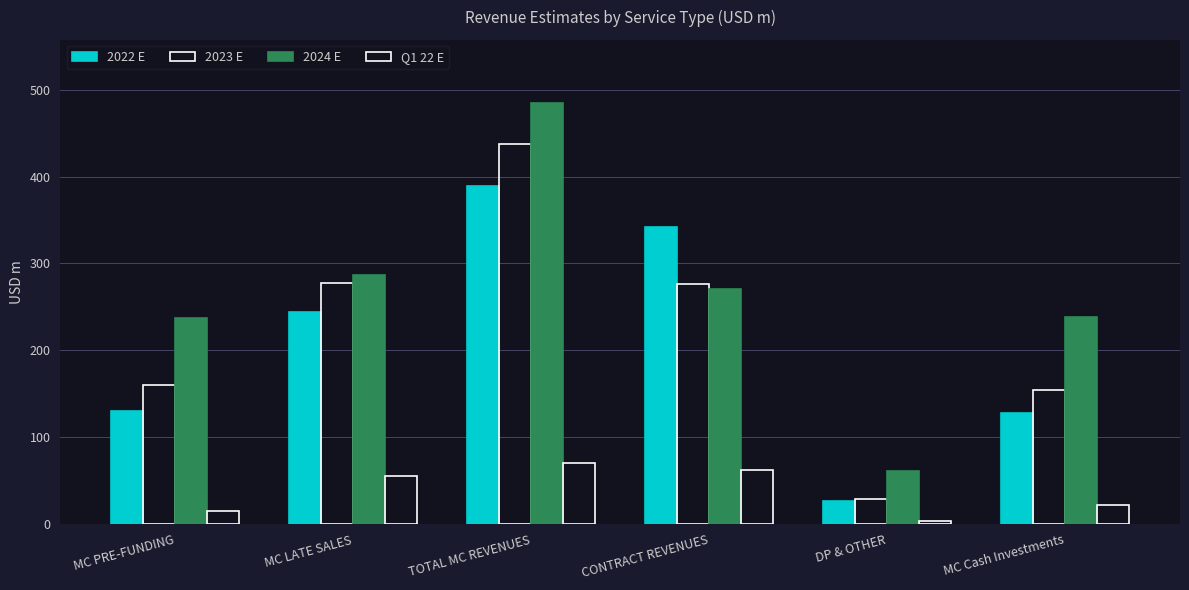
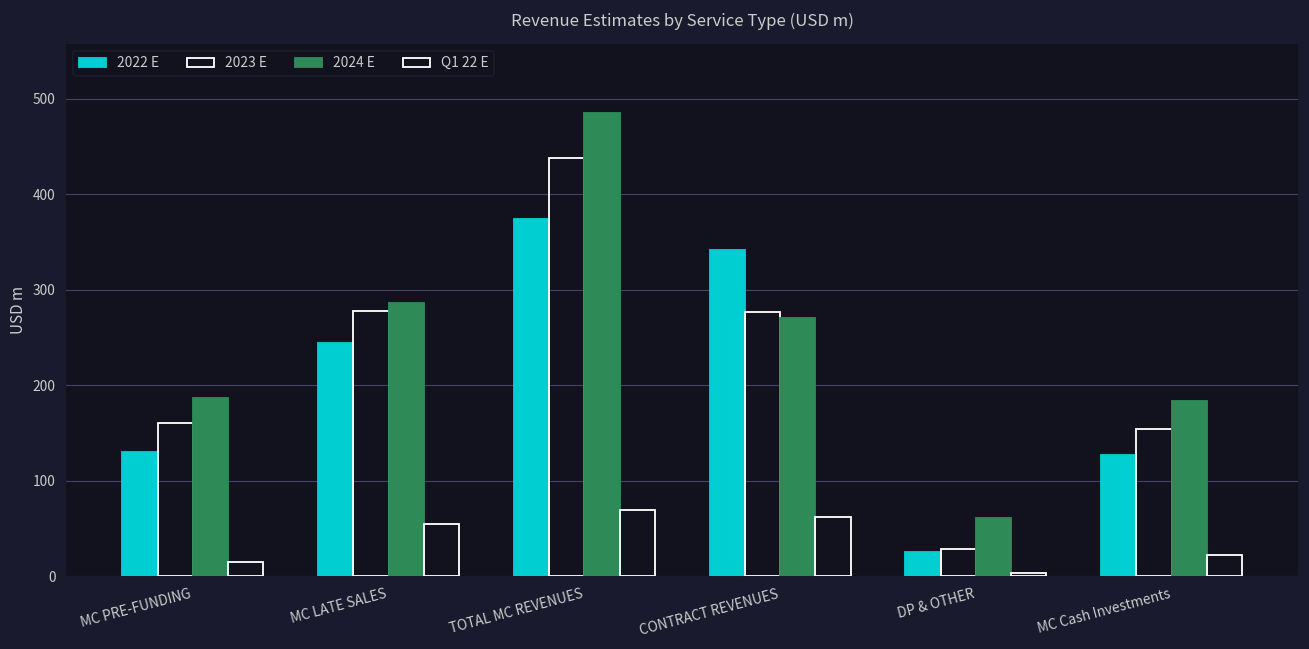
  {
    "2022 E": {
      "MC PRE-FUNDING": 130,
      "MC LATE SALES": 240,
-     "TOTAL MC REVENUES": 390,
+     "TOTAL MC REVENUES": 370,
      "CONTRACT REVENUES": 340,
      "DP & OTHER": 30,
      "MC Cash Investments": 130
    },
    "2024 E": {
-     "MC PRE-FUNDING": 240,
+     "MC PRE-FUNDING": 190,
      "MC LATE SALES": 290,
      "TOTAL MC REVENUES": 480,
      "CONTRACT REVENUES": 270,
      "DP & OTHER": 60,
-     "MC Cash Investments": 240
+     "MC Cash Investments": 180
    }
  }
